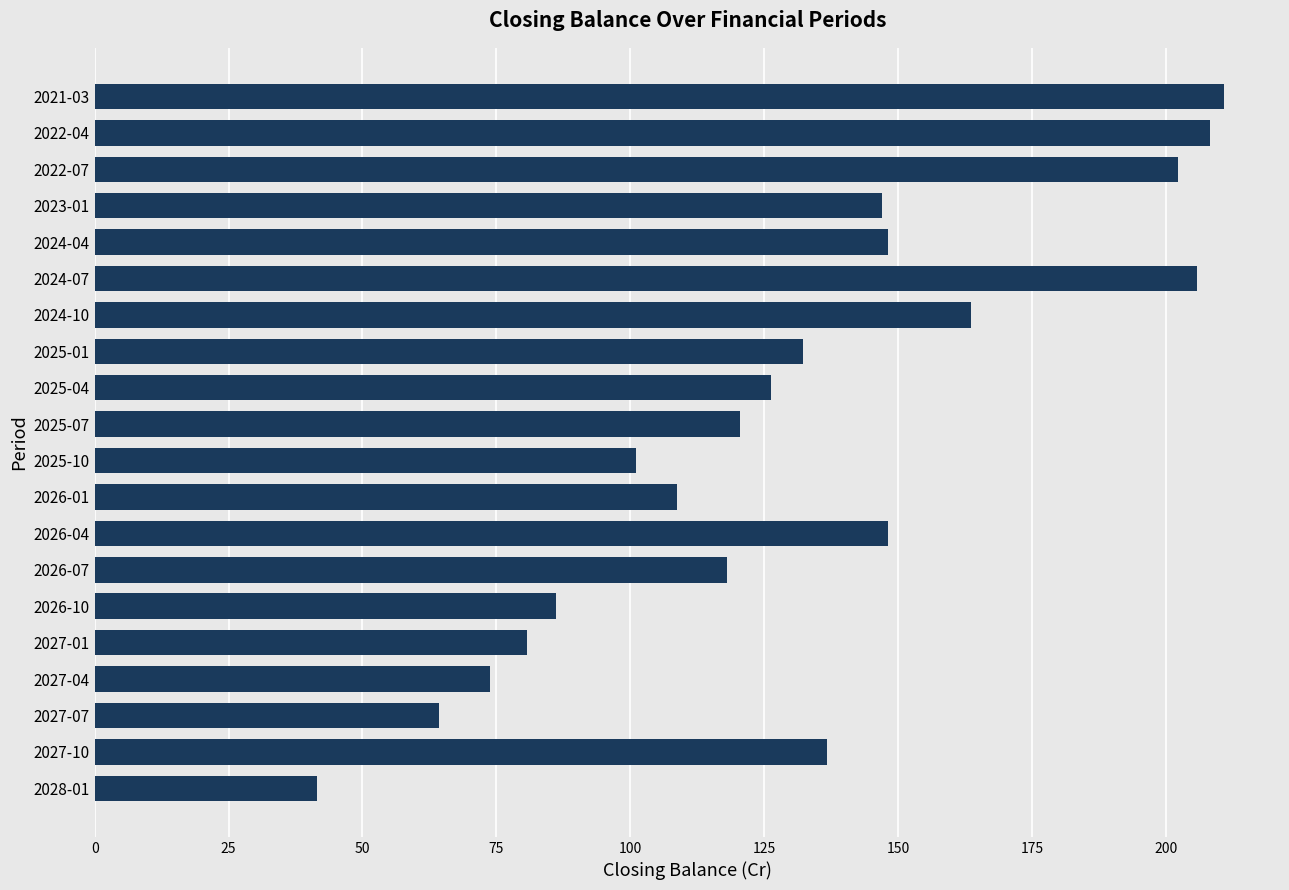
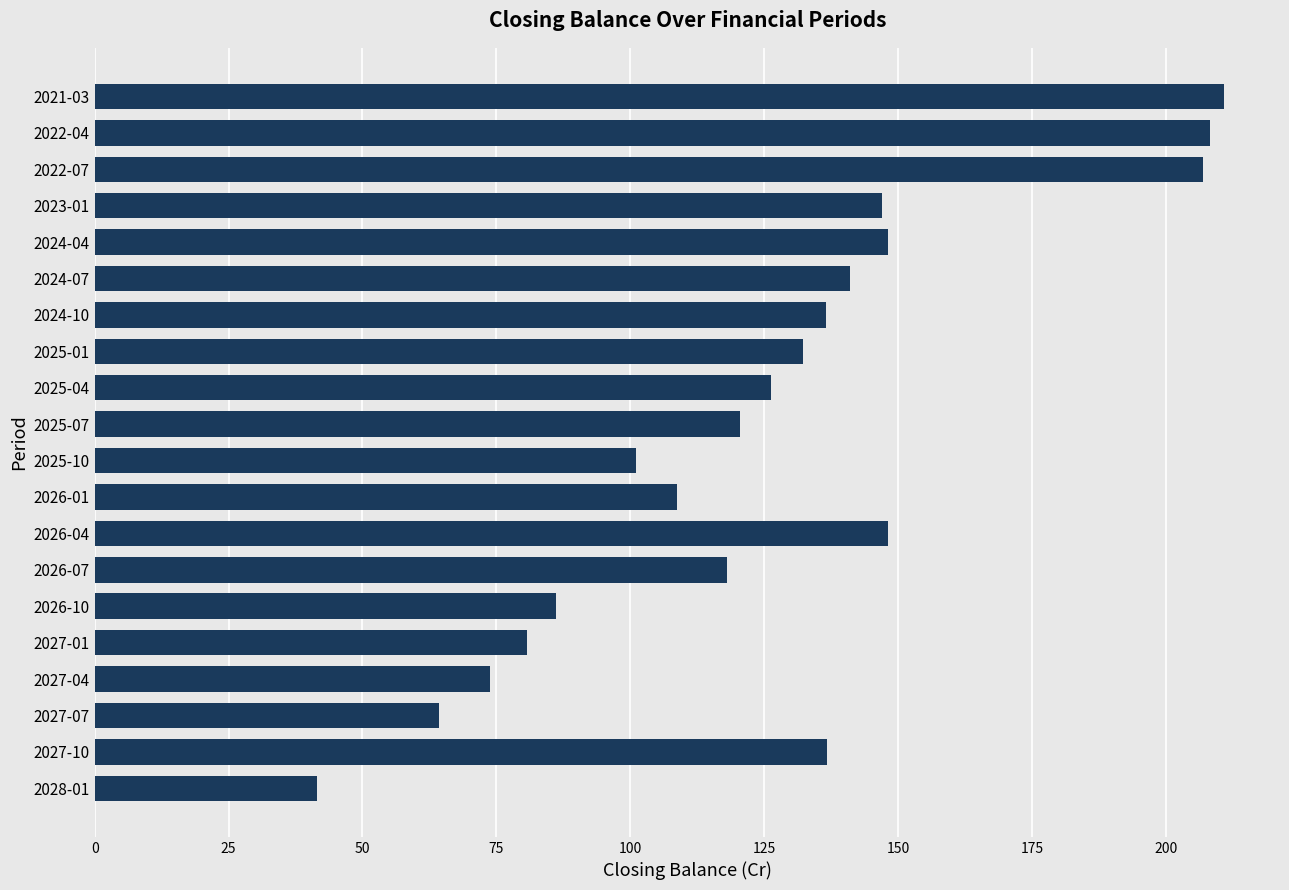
  {
    "2021-03": 211,
    "2022-04": 208,
-   "2022-07": 202,
+   "2022-07": 207,
    "2023-01": 147,
    "2024-04": 148,
-   "2024-07": 206,
-   "2024-10": 164,
+   "2024-07": 141,
+   "2024-10": 137,
    "2025-01": 132,
    "2025-04": 126,
    "2025-07": 120,
    "2025-10": 101,
    "2026-01": 109,
    "2026-04": 148,
    "2026-07": 118,
    "2026-10": 86,
    "2027-01": 81,
    "2027-04": 74,
    "2027-07": 64,
    "2027-10": 137,
    "2028-01": 42
  }
